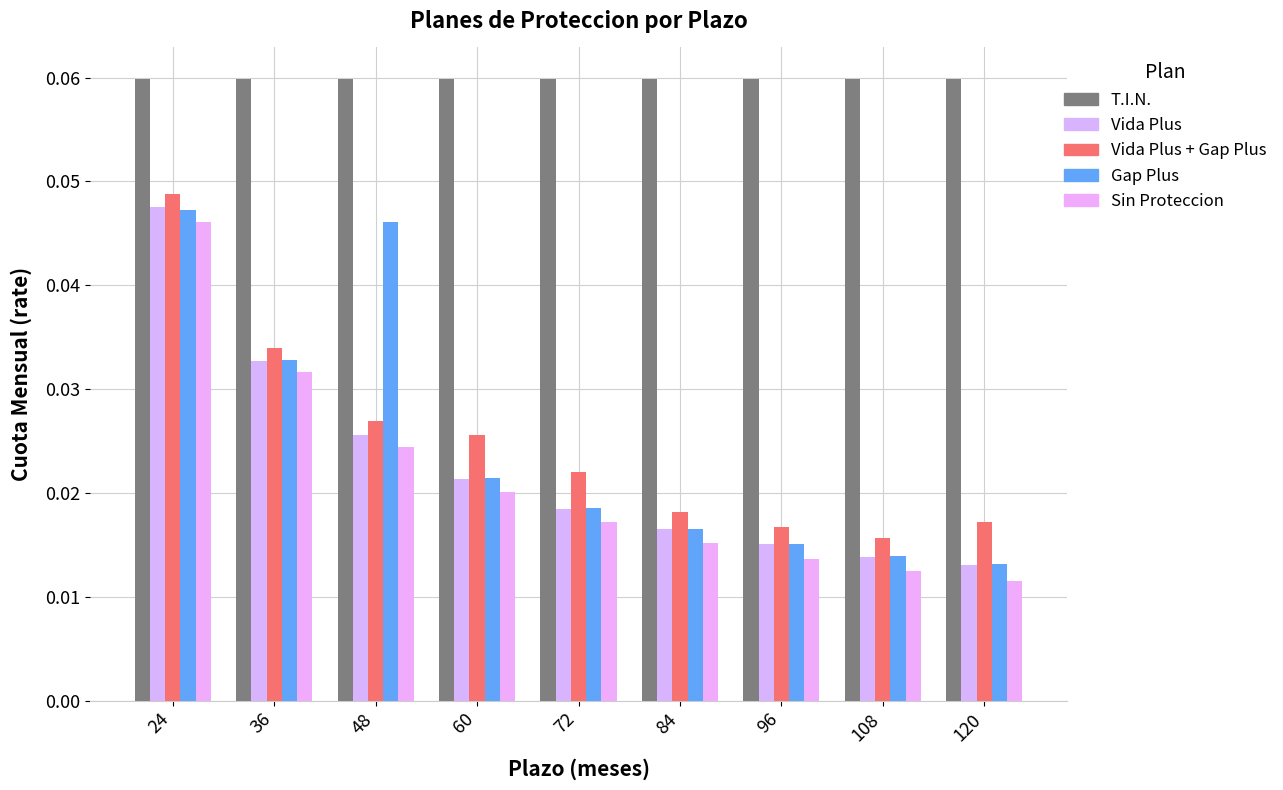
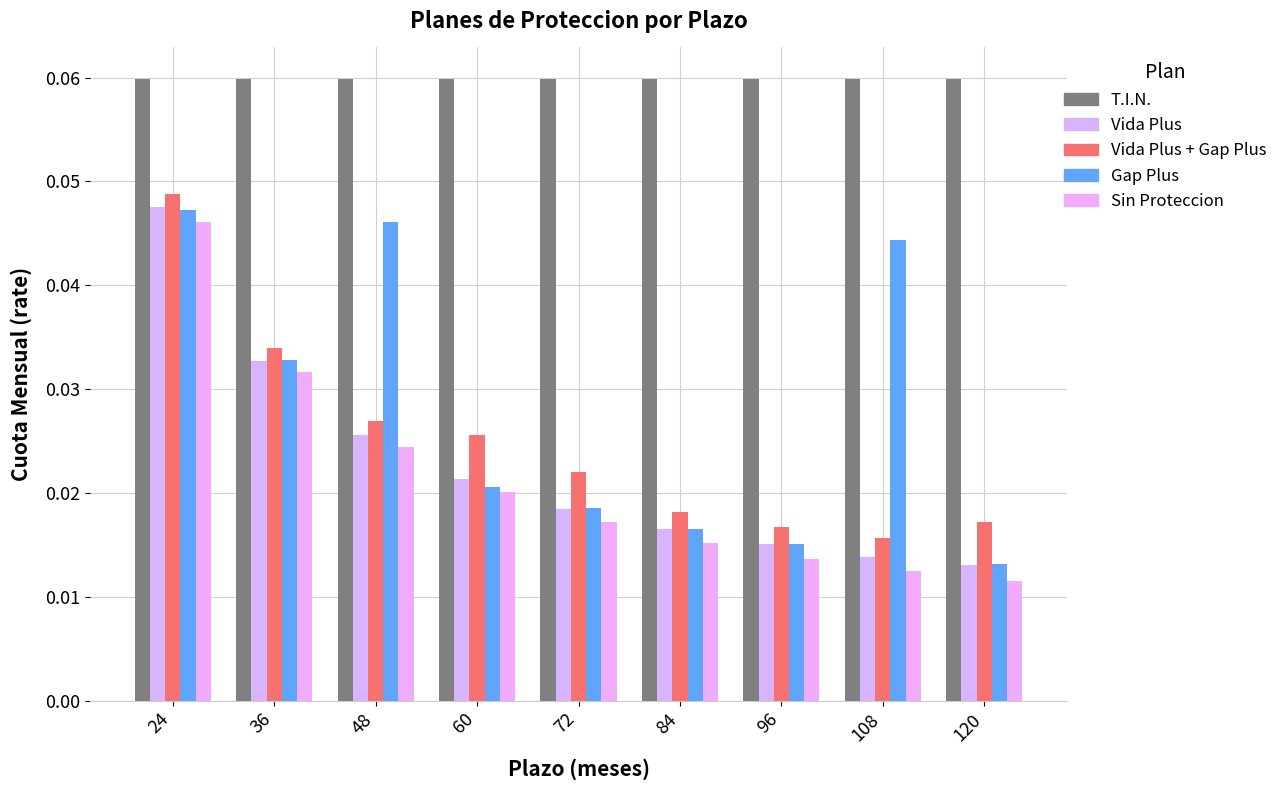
  {
    "T.I.N.": {
      "24": 0.0599,
      "36": 0.0599,
      "48": 0.0599,
      "60": 0.0599,
      "72": 0.0599,
      "84": 0.0599,
      "96": 0.0599,
      "108": 0.0599,
      "120": 0.0599
    },
    "Vida Plus + Gap Plus": {
      "24": 0.0488,
      "36": 0.0340,
      "48": 0.0269,
      "60": 0.0256,
      "72": 0.0220,
      "84": 0.0181,
      "96": 0.0168,
      "108": 0.0157,
      "120": 0.0172
    },
    "Gap Plus": {
      "24": 0.0472,
      "36": 0.0328,
      "48": 0.0461,
-     "60": 0.0214,
+     "60": 0.0206,
      "72": 0.0186,
      "84": 0.0166,
      "96": 0.0151,
-     "108": 0.0140,
+     "108": 0.0444,
      "120": 0.0131
    }
  }
